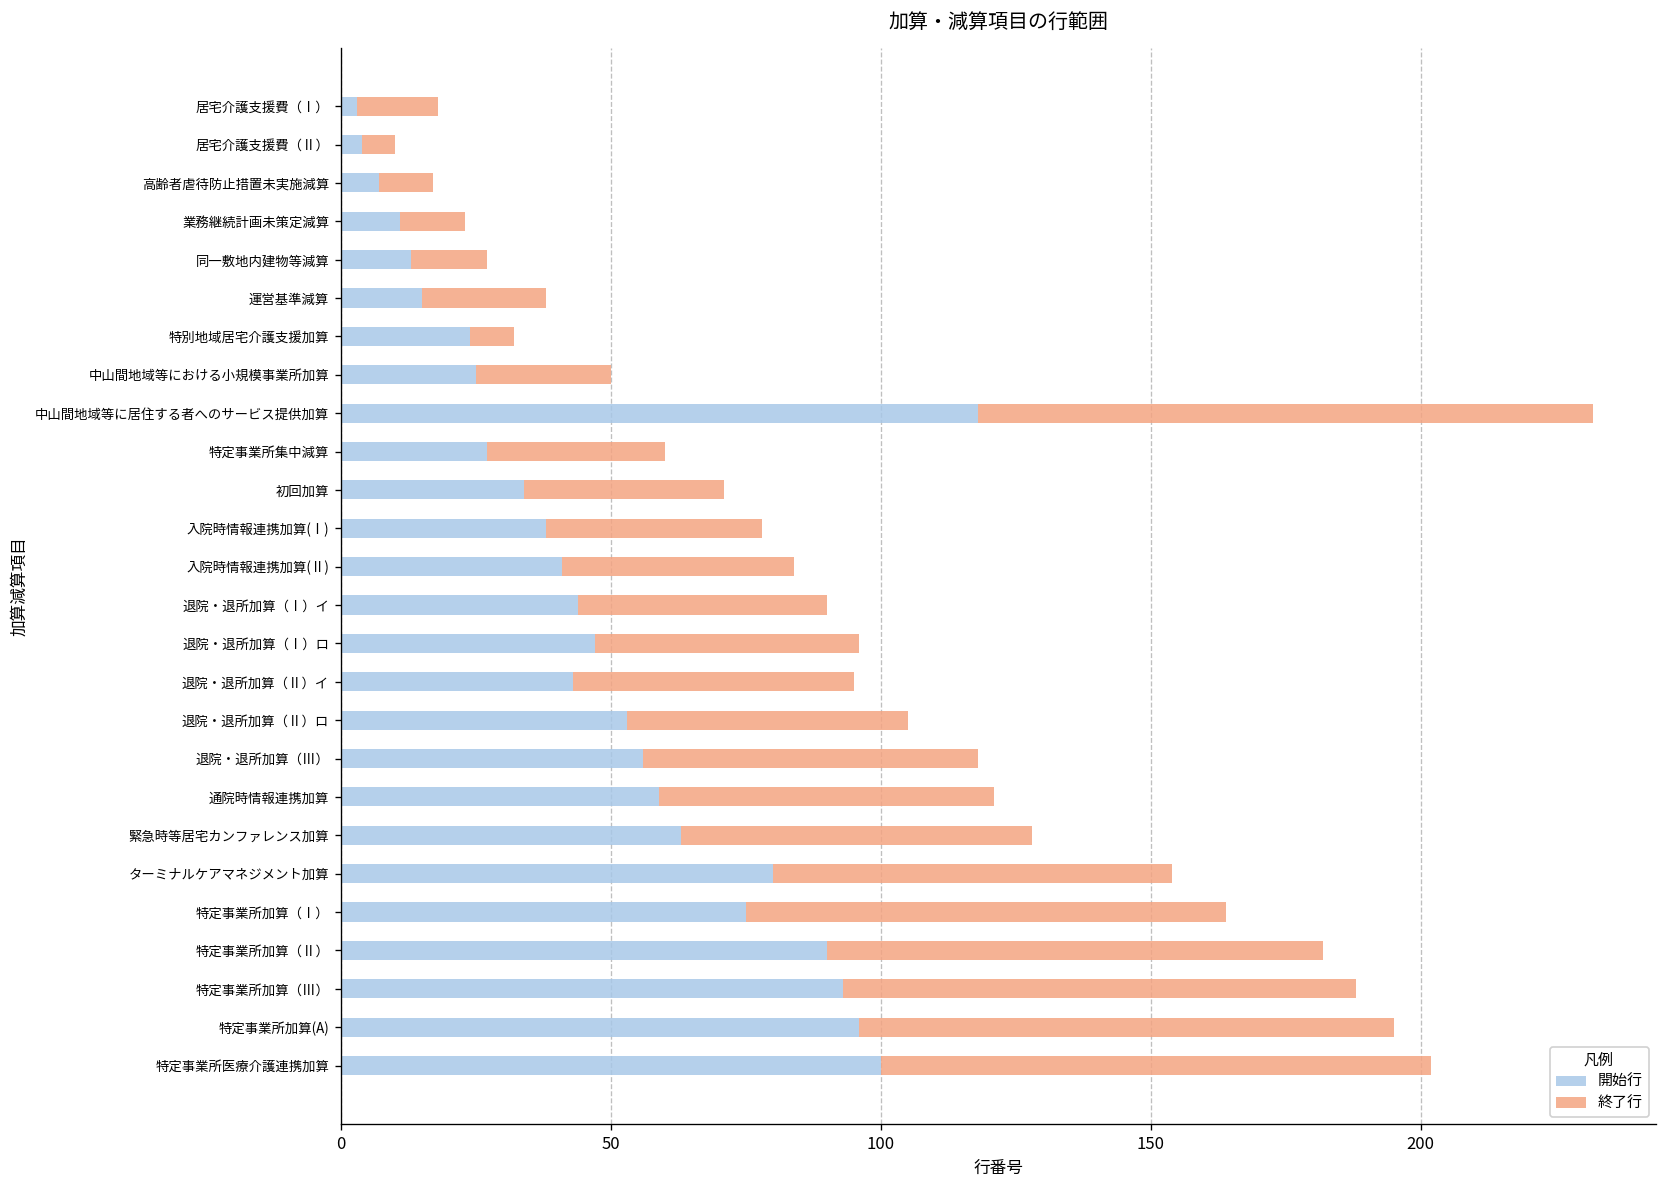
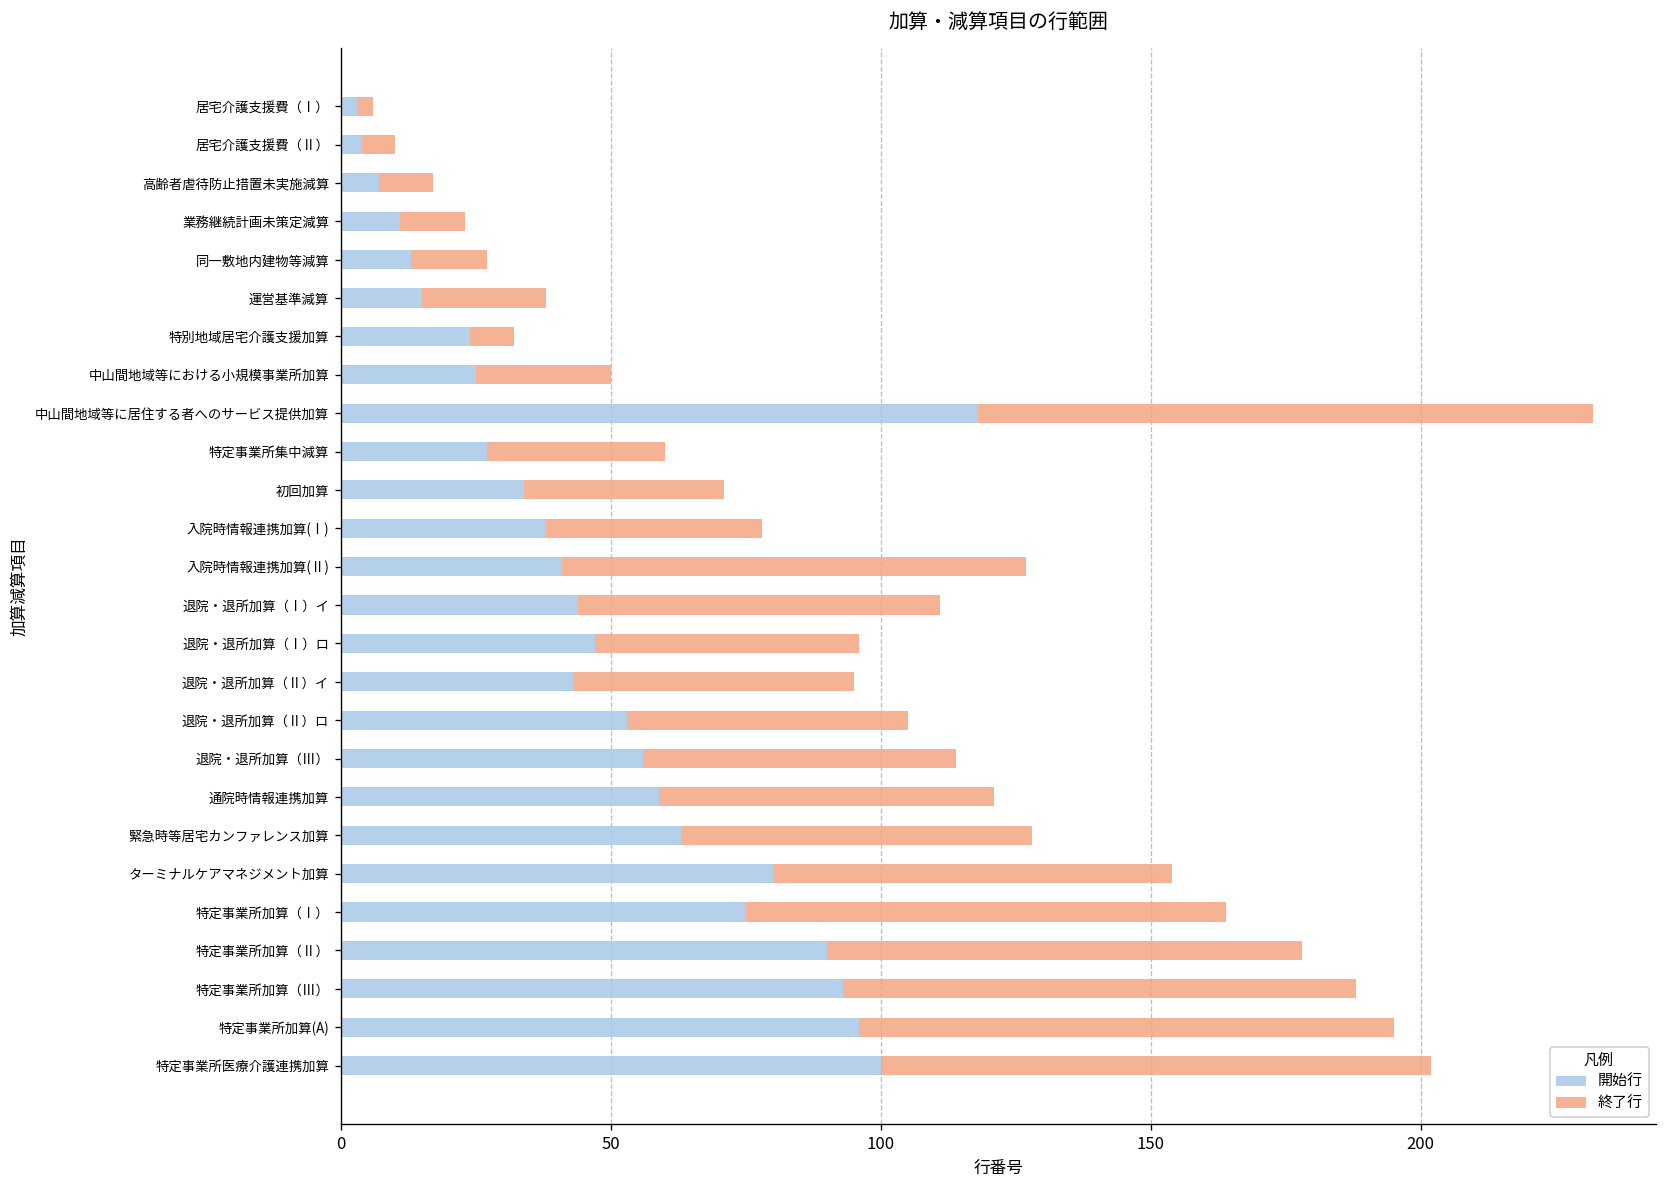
  {
    "開始行": {
      "居宅介護支援費（Ⅰ）": 3,
      "居宅介護支援費（Ⅱ）": 4,
      "高齢者虐待防止措置未実施減算": 7,
      "業務継続計画未策定減算": 11,
      "同一敷地内建物等減算": 13,
      "運営基準減算": 15,
      "特別地域居宅介護支援加算": 24,
      "中山間地域等における小規模事業所加算": 25,
      "中山間地域等に居住する者へのサービス提供加算": 118,
      "特定事業所集中減算": 27,
      "初回加算": 34,
      "入院時情報連携加算(Ⅰ)": 38,
      "入院時情報連携加算(Ⅱ)": 41,
      "退院・退所加算（Ⅰ）イ": 44,
      "退院・退所加算（Ⅰ）ロ": 47,
      "退院・退所加算（Ⅱ）イ": 43,
      "退院・退所加算（Ⅱ）ロ": 53,
      "退院・退所加算（Ⅲ）": 56,
      "通院時情報連携加算": 59,
      "緊急時等居宅カンファレンス加算": 63,
      "ターミナルケアマネジメント加算": 80,
      "特定事業所加算（Ⅰ）": 75,
      "特定事業所加算（Ⅱ）": 90,
      "特定事業所加算（Ⅲ）": 93,
      "特定事業所加算(A)": 96,
      "特定事業所医療介護連携加算": 100
    },
    "終了行": {
-     "居宅介護支援費（Ⅰ）": 15,
+     "居宅介護支援費（Ⅰ）": 3,
      "居宅介護支援費（Ⅱ）": 6,
      "高齢者虐待防止措置未実施減算": 10,
      "業務継続計画未策定減算": 12,
      "同一敷地内建物等減算": 14,
      "運営基準減算": 23,
      "特別地域居宅介護支援加算": 8,
      "中山間地域等における小規模事業所加算": 25,
      "中山間地域等に居住する者へのサービス提供加算": 114,
      "特定事業所集中減算": 33,
      "初回加算": 37,
      "入院時情報連携加算(Ⅰ)": 40,
-     "入院時情報連携加算(Ⅱ)": 43,
-     "退院・退所加算（Ⅰ）イ": 46,
+     "入院時情報連携加算(Ⅱ)": 86,
+     "退院・退所加算（Ⅰ）イ": 67,
      "退院・退所加算（Ⅰ）ロ": 49,
      "退院・退所加算（Ⅱ）イ": 52,
      "退院・退所加算（Ⅱ）ロ": 52,
-     "退院・退所加算（Ⅲ）": 62,
+     "退院・退所加算（Ⅲ）": 58,
      "通院時情報連携加算": 62,
      "緊急時等居宅カンファレンス加算": 65,
      "ターミナルケアマネジメント加算": 74,
      "特定事業所加算（Ⅰ）": 89,
-     "特定事業所加算（Ⅱ）": 92,
+     "特定事業所加算（Ⅱ）": 88,
      "特定事業所加算（Ⅲ）": 95,
      "特定事業所加算(A)": 99,
      "特定事業所医療介護連携加算": 102
    }
  }
